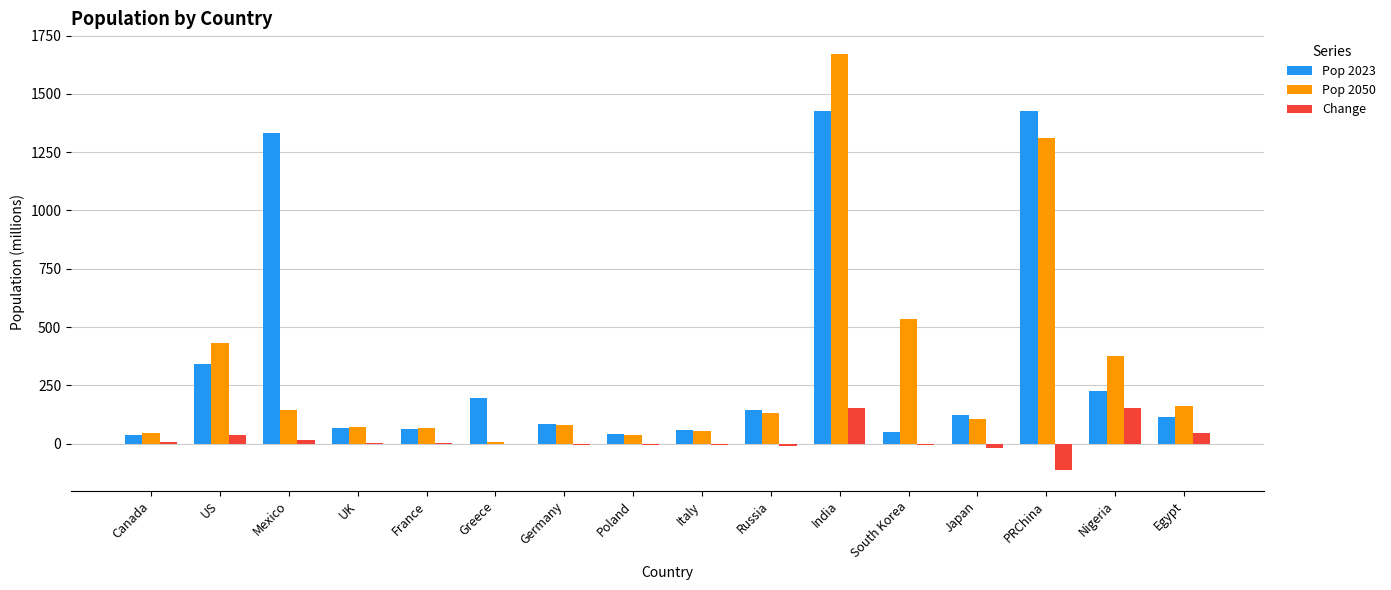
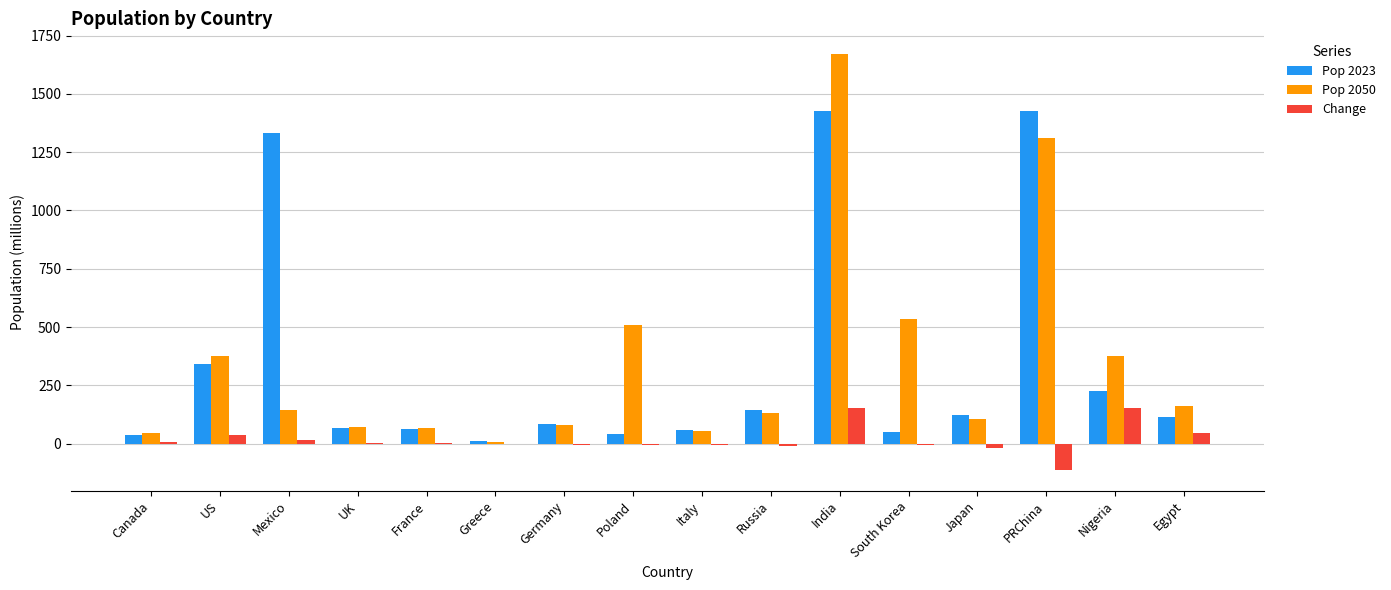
  {
    "Pop 2023": {
      "Canada": 40,
      "US": 340,
      "Mexico": 1330,
      "UK": 70,
      "France": 60,
-     "Greece": 200,
+     "Greece": 10,
      "Germany": 80,
      "Poland": 40,
      "Italy": 60,
      "Russia": 140,
      "India": 1430,
      "South Korea": 50,
      "Japan": 120,
      "PRChina": 1430,
      "Nigeria": 220,
      "Egypt": 110
    },
    "Pop 2050": {
      "Canada": 50,
-     "US": 430,
+     "US": 380,
      "Mexico": 140,
      "UK": 70,
      "France": 70,
      "Germany": 80,
-     "Poland": 30,
+     "Poland": 510,
      "Italy": 50,
      "Russia": 130,
      "India": 1670,
      "South Korea": 540,
      "Japan": 100,
      "PRChina": 1310,
      "Nigeria": 380,
      "Egypt": 160
    },
    "Change": {
      "US": 40,
      "Mexico": 20,
      "Russia": -10,
      "India": 150,
      "Japan": -20,
      "PRChina": -110,
      "Nigeria": 150,
      "Egypt": 50
    }
  }
